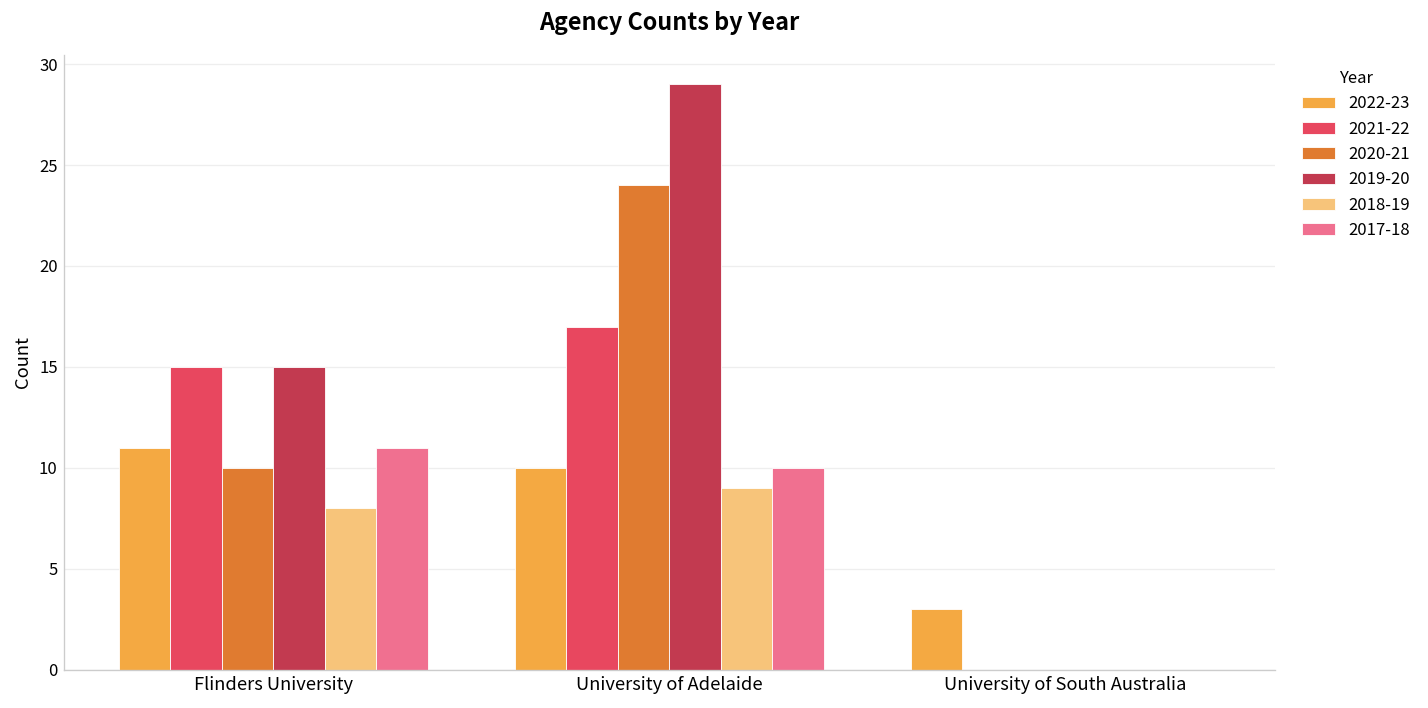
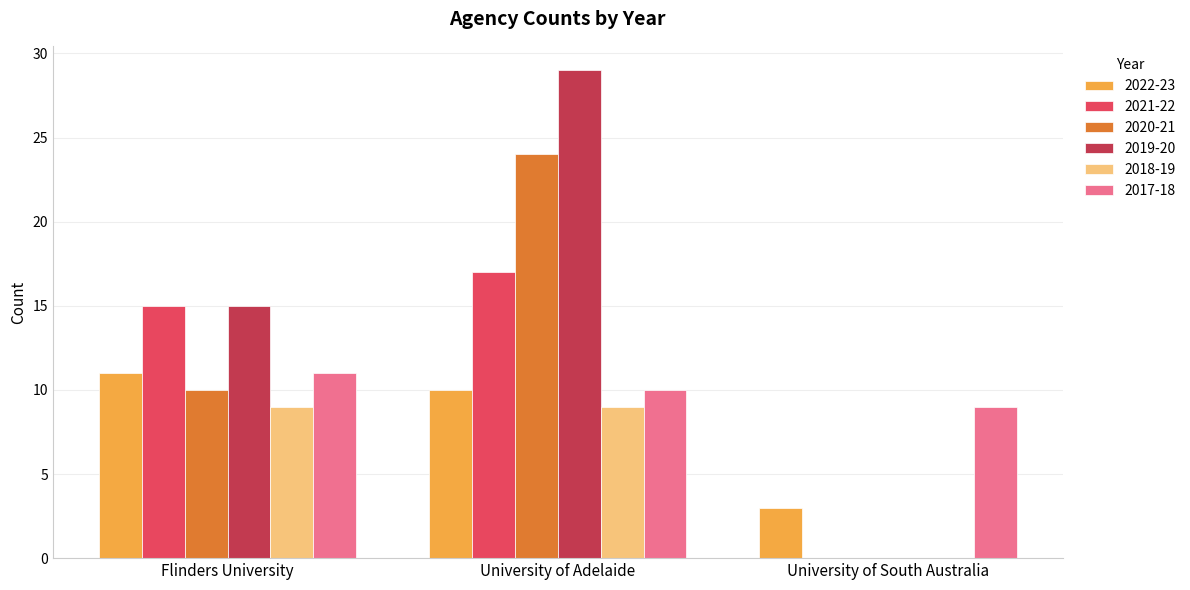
  {
    "2018-19": {
-     "Flinders University": 8,
+     "Flinders University": 9,
      "University of Adelaide": 9,
      "University of South Australia": 0
    },
    "2017-18": {
      "Flinders University": 11,
      "University of Adelaide": 10,
-     "University of South Australia": 0
+     "University of South Australia": 9
    }
  }
